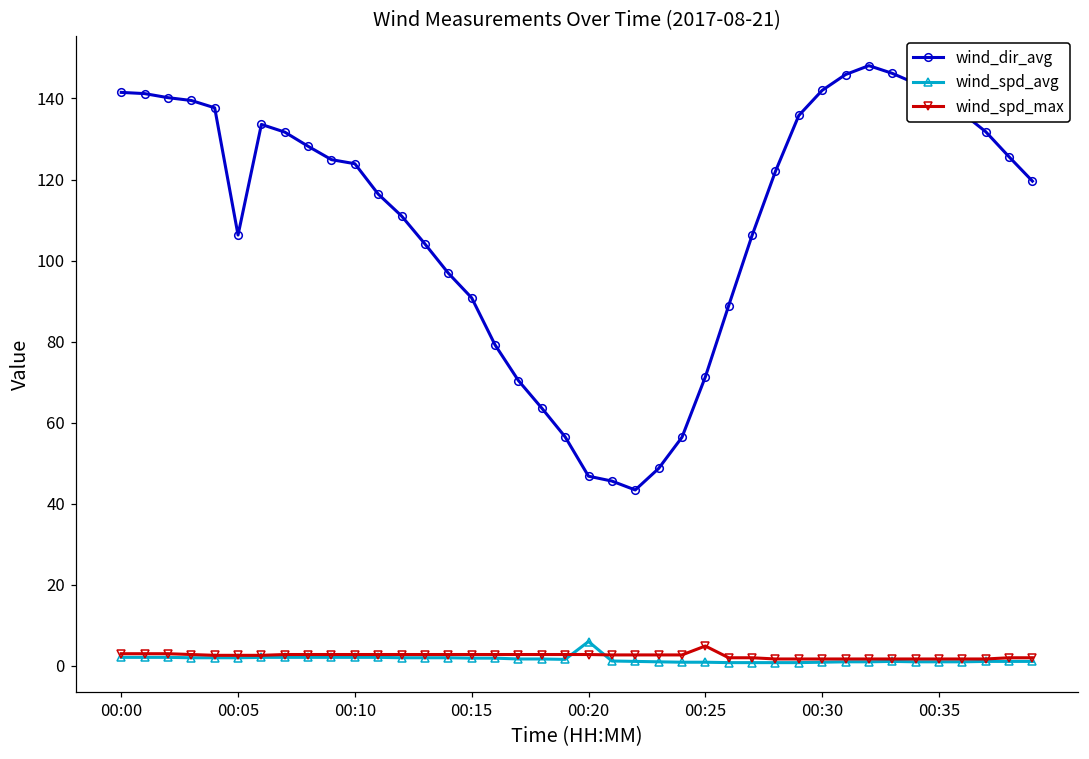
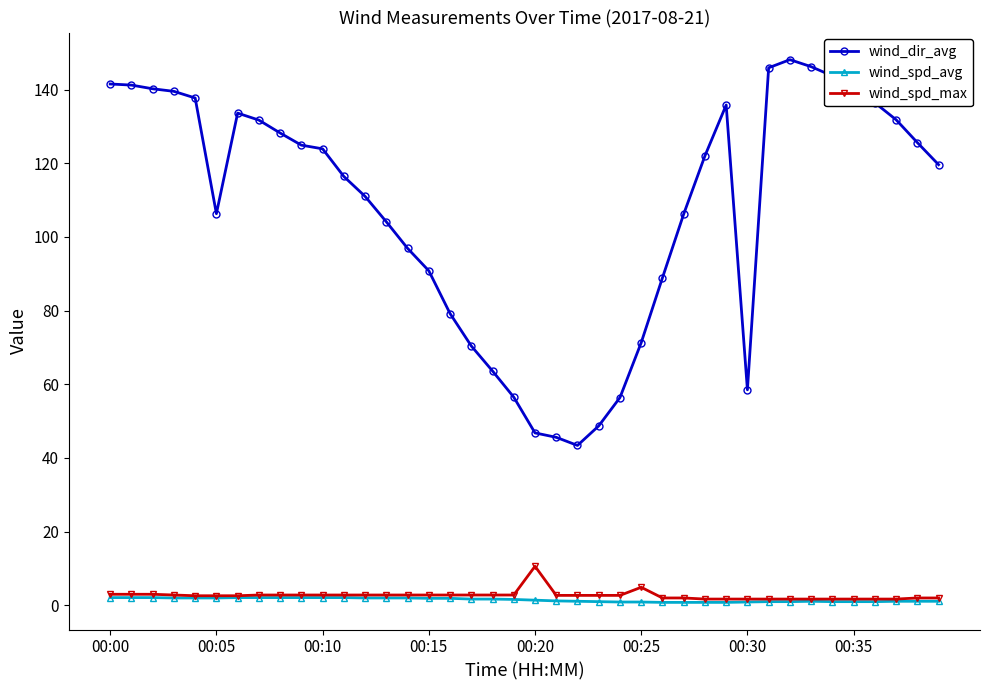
  {
    "wind_dir_avg": {
      "00:00": 142,
      "00:05": 106,
      "00:10": 124,
      "00:15": 91,
      "00:20": 47,
      "00:25": 71,
-     "00:30": 142
+     "00:30": 59
    },
    "wind_spd_avg": {
      "00:00": 2,
      "00:10": 2,
      "00:15": 2,
-     "00:20": 6,
+     "00:20": 1,
      "00:25": 1,
      "00:30": 1
    },
    "wind_spd_max": {
      "00:00": 3,
      "00:10": 3,
      "00:15": 3,
-     "00:20": 3,
+     "00:20": 11,
      "00:25": 5,
      "00:30": 2
    }
  }
